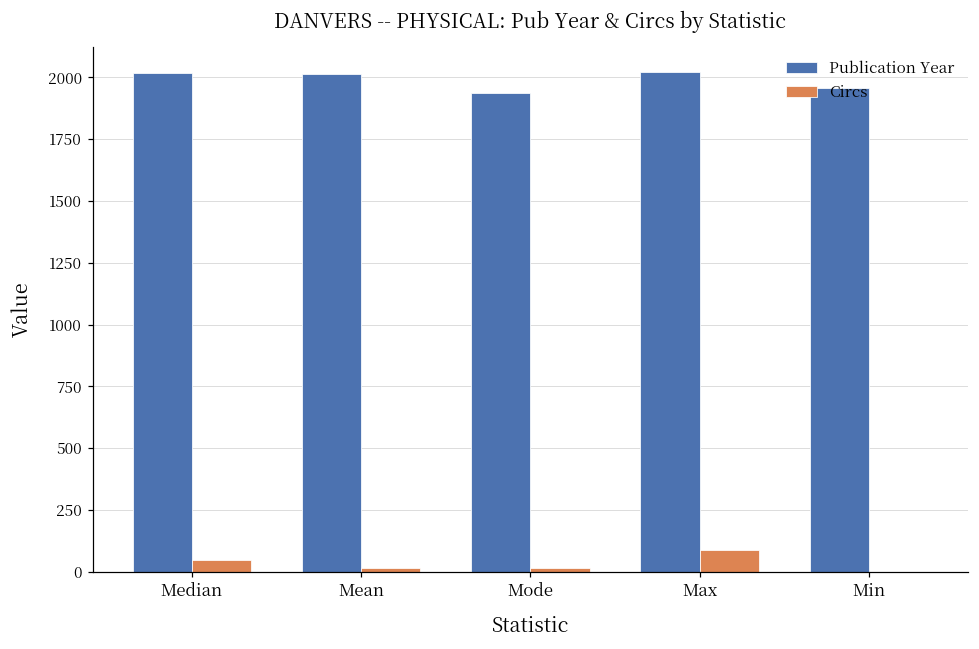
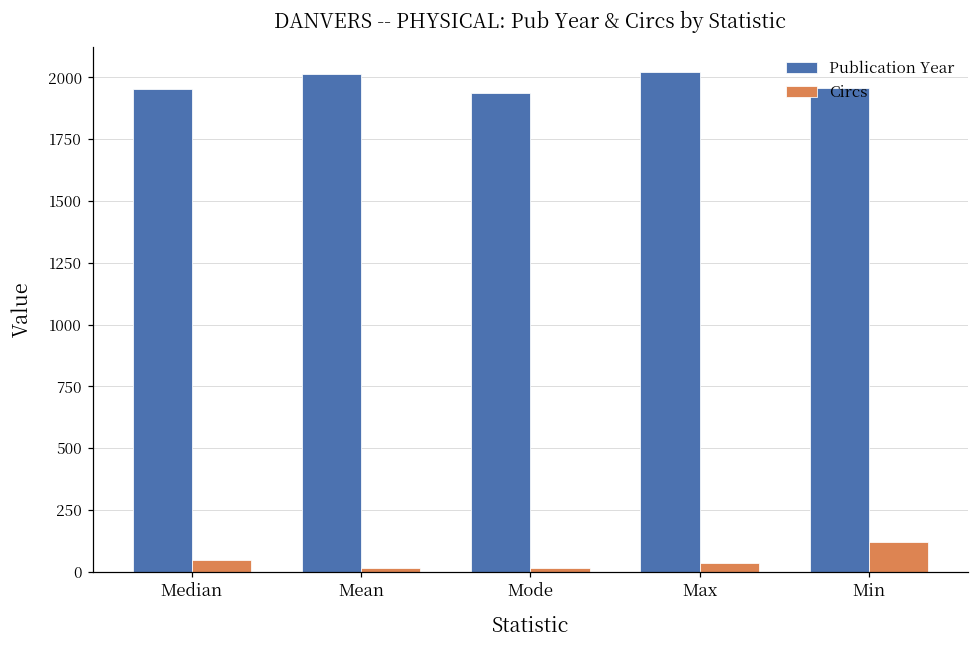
  {
    "Publication Year": {
-     "Median": 2020,
+     "Median": 1950,
      "Mean": 2020,
      "Mode": 1940,
      "Max": 2020,
      "Min": 1960
    },
    "Circs": {
      "Median": 50,
      "Mean": 10,
      "Mode": 20,
-     "Max": 90,
-     "Min": 0
+     "Max": 40,
+     "Min": 120
    }
  }
